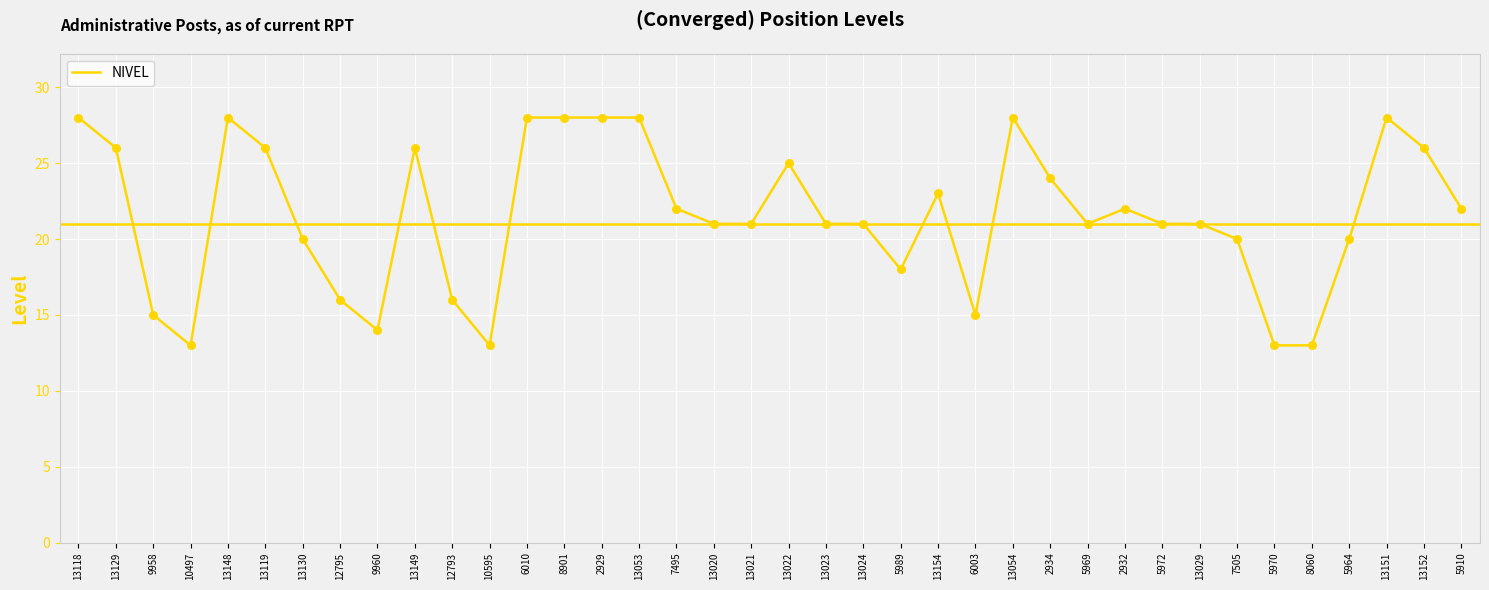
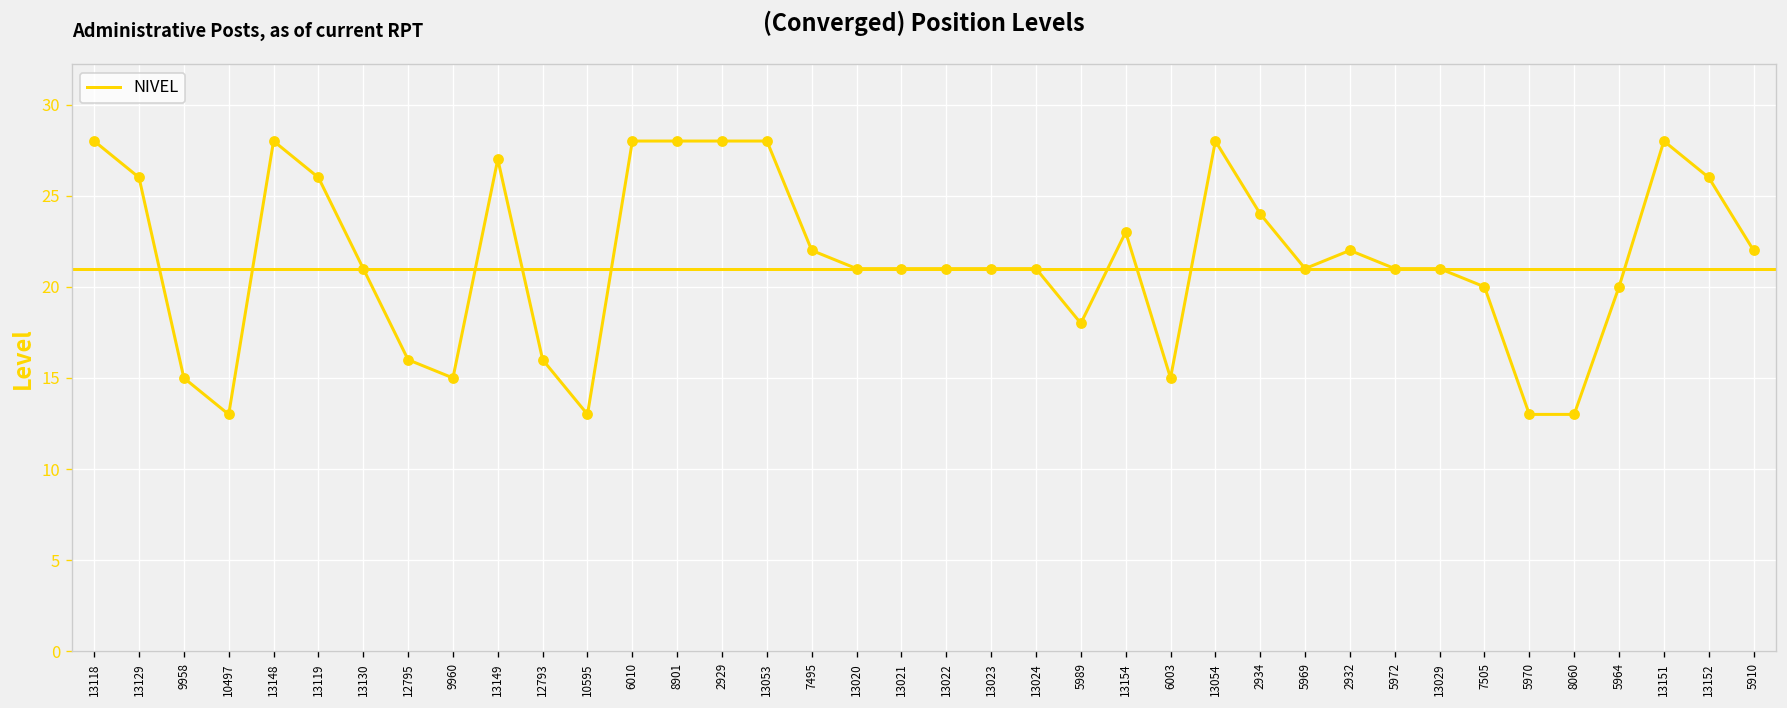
  {
    "13118": 28,
    "13129": 26,
    "9958": 15,
    "10497": 13,
    "13148": 28,
    "13119": 26,
-   "13130": 20,
+   "13130": 21,
    "12795": 16,
-   "9960": 14,
-   "13149": 26,
+   "9960": 15,
+   "13149": 27,
    "12793": 16,
    "10595": 13,
    "6010": 28,
    "8901": 28,
    "2929": 28,
    "13053": 28,
    "7495": 22,
    "13020": 21,
    "13021": 21,
-   "13022": 25,
+   "13022": 21,
    "13023": 21,
    "13024": 21,
    "5989": 18,
    "13154": 23,
    "6003": 15,
    "13054": 28,
    "2934": 24,
    "5969": 21,
    "2932": 22,
    "5972": 21,
    "13029": 21,
    "7505": 20,
    "5970": 13,
    "8060": 13,
    "5964": 20,
    "13151": 28,
    "13152": 26,
    "5910": 22
  }
